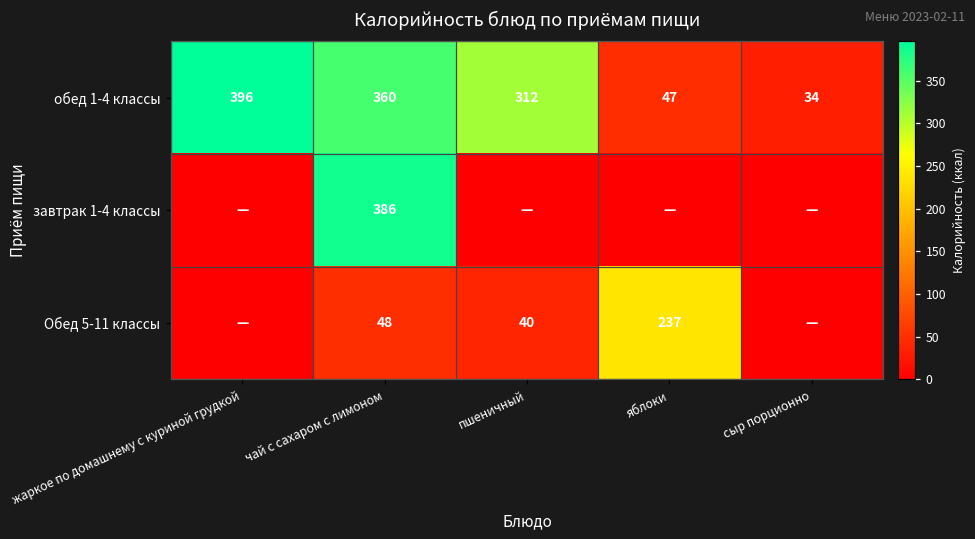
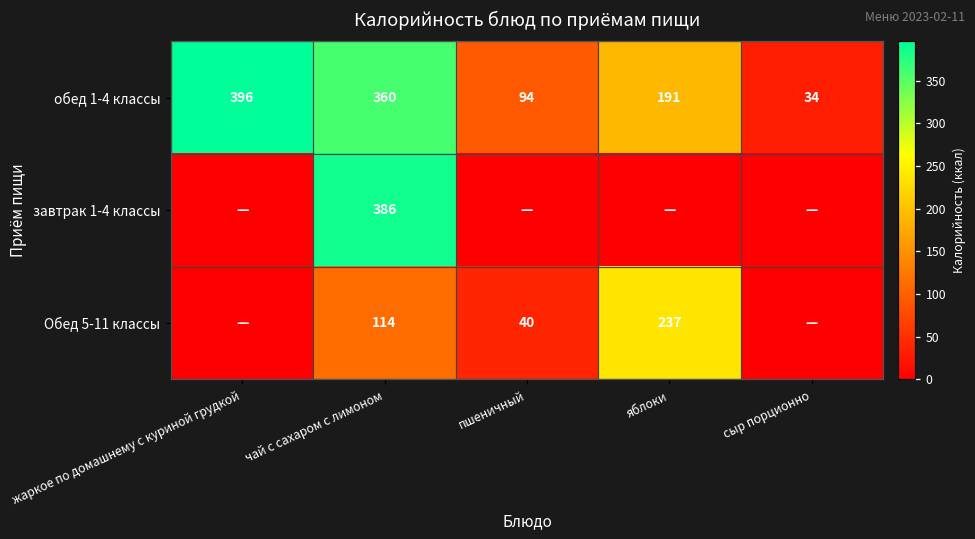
  {
    "обед 1-4 классы": {
      "жаркое по домашнему с куриной грудкой": 396,
      "чай с сахаром с лимоном": 360,
-     "пшеничный": 312,
-     "яблоки": 47,
+     "пшеничный": 94,
+     "яблоки": 191,
      "сыр порционно": 34
    },
    "завтрак 1-4 классы": {
      "чай с сахаром с лимоном": 386
    },
    "Обед 5-11 классы": {
-     "чай с сахаром с лимоном": 48,
+     "чай с сахаром с лимоном": 114,
      "пшеничный": 40,
      "яблоки": 237
    }
  }
